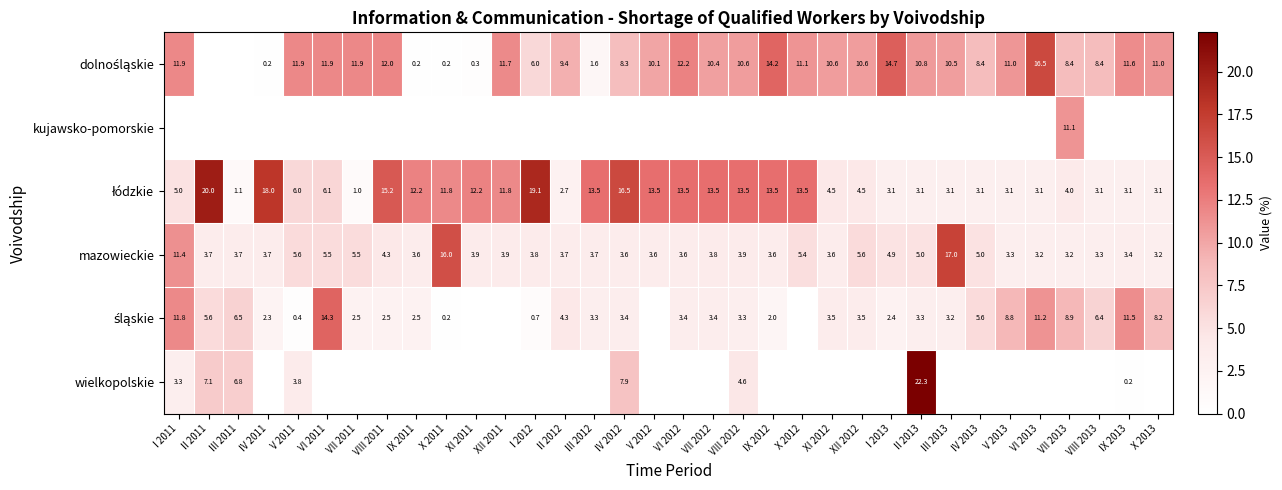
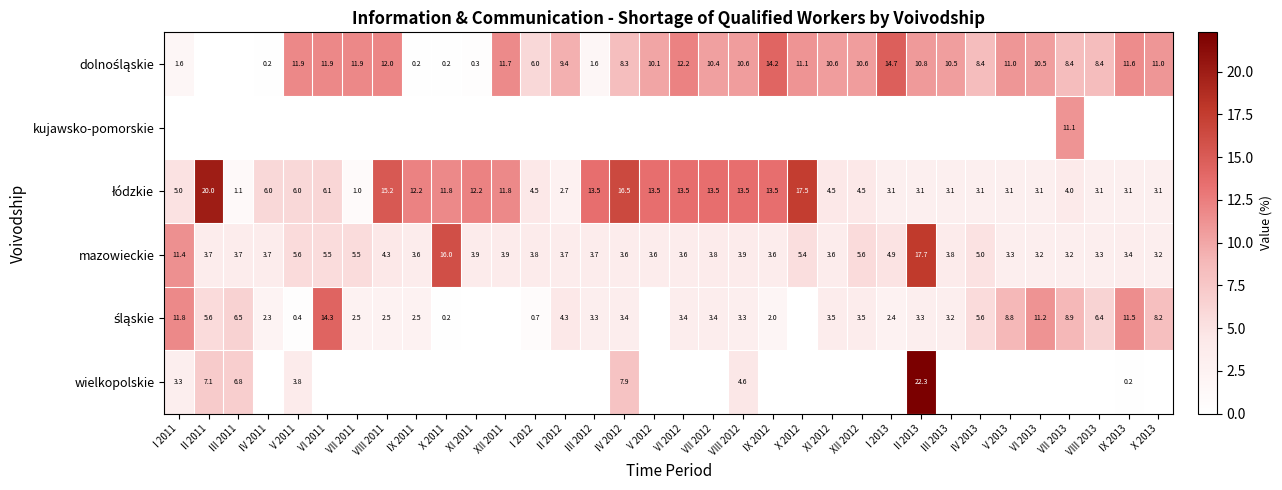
  {
    "dolnośląskie": {
-     "I 2011": 11.9,
+     "I 2011": 1.6,
      "IV 2011": 0.2,
      "V 2011": 11.9,
      "VI 2011": 11.9,
      "VII 2011": 11.9,
      "VIII 2011": 12.0,
      "IX 2011": 0.2,
      "X 2011": 0.2,
      "XI 2011": 0.3,
      "XII 2011": 11.7,
      "I 2012": 6.0,
      "II 2012": 9.4,
      "III 2012": 1.6,
      "IV 2012": 8.3,
      "V 2012": 10.1,
      "VI 2012": 12.2,
      "VII 2012": 10.4,
      "VIII 2012": 10.6,
      "IX 2012": 14.2,
      "X 2012": 11.1,
      "XI 2012": 10.6,
      "XII 2012": 10.6,
      "I 2013": 14.7,
      "II 2013": 10.8,
      "III 2013": 10.5,
      "IV 2013": 8.4,
      "V 2013": 11.0,
-     "VI 2013": 16.5,
+     "VI 2013": 10.5,
      "VII 2013": 8.4,
      "VIII 2013": 8.4,
      "IX 2013": 11.6,
      "X 2013": 11.0
    },
    "kujawsko-pomorskie": {
      "VII 2013": 11.1
    },
    "łódzkie": {
      "I 2011": 5.0,
      "II 2011": 20.0,
      "III 2011": 1.1,
-     "IV 2011": 18.0,
+     "IV 2011": 6.0,
      "V 2011": 6.0,
      "VI 2011": 6.1,
      "VII 2011": 1.0,
      "VIII 2011": 15.2,
      "IX 2011": 12.2,
      "X 2011": 11.8,
      "XI 2011": 12.2,
      "XII 2011": 11.8,
-     "I 2012": 19.1,
+     "I 2012": 4.5,
      "II 2012": 2.7,
      "III 2012": 13.5,
      "IV 2012": 16.5,
      "V 2012": 13.5,
      "VI 2012": 13.5,
      "VII 2012": 13.5,
      "VIII 2012": 13.5,
      "IX 2012": 13.5,
-     "X 2012": 13.5,
+     "X 2012": 17.5,
      "XI 2012": 4.5,
      "XII 2012": 4.5,
      "I 2013": 3.1,
      "II 2013": 3.1,
      "III 2013": 3.1,
      "IV 2013": 3.1,
      "V 2013": 3.1,
      "VI 2013": 3.1,
      "VII 2013": 4.0,
      "VIII 2013": 3.1,
      "IX 2013": 3.1,
      "X 2013": 3.1
    },
    "mazowieckie": {
      "I 2011": 11.4,
      "II 2011": 3.7,
      "III 2011": 3.7,
      "IV 2011": 3.7,
      "V 2011": 5.6,
      "VI 2011": 5.5,
      "VII 2011": 5.5,
      "VIII 2011": 4.3,
      "IX 2011": 3.6,
      "X 2011": 16.0,
      "XI 2011": 3.9,
      "XII 2011": 3.9,
      "I 2012": 3.8,
      "II 2012": 3.7,
      "III 2012": 3.7,
      "IV 2012": 3.6,
      "V 2012": 3.6,
      "VI 2012": 3.6,
      "VII 2012": 3.8,
      "VIII 2012": 3.9,
      "IX 2012": 3.6,
      "X 2012": 5.4,
      "XI 2012": 3.6,
      "XII 2012": 5.6,
      "I 2013": 4.9,
-     "II 2013": 5.0,
-     "III 2013": 17.0,
+     "II 2013": 17.7,
+     "III 2013": 3.8,
      "IV 2013": 5.0,
      "V 2013": 3.3,
      "VI 2013": 3.2,
      "VII 2013": 3.2,
      "VIII 2013": 3.3,
      "IX 2013": 3.4,
      "X 2013": 3.2
    },
    "śląskie": {
      "I 2011": 11.8,
      "II 2011": 5.6,
      "III 2011": 6.5,
      "IV 2011": 2.3,
      "V 2011": 0.4,
      "VI 2011": 14.3,
      "VII 2011": 2.5,
      "VIII 2011": 2.5,
      "IX 2011": 2.5,
      "X 2011": 0.2,
      "I 2012": 0.7,
      "II 2012": 4.3,
      "III 2012": 3.3,
      "IV 2012": 3.4,
      "VI 2012": 3.4,
      "VII 2012": 3.4,
      "VIII 2012": 3.3,
      "IX 2012": 2.0,
      "XI 2012": 3.5,
      "XII 2012": 3.5,
      "I 2013": 2.4,
      "II 2013": 3.3,
      "III 2013": 3.2,
      "IV 2013": 5.6,
      "V 2013": 8.8,
      "VI 2013": 11.2,
      "VII 2013": 8.9,
      "VIII 2013": 6.4,
      "IX 2013": 11.5,
      "X 2013": 8.2
    },
    "wielkopolskie": {
      "I 2011": 3.3,
      "II 2011": 7.1,
      "III 2011": 6.8,
      "V 2011": 3.8,
      "IV 2012": 7.9,
      "VIII 2012": 4.6,
      "II 2013": 22.3,
      "IX 2013": 0.2
    }
  }
